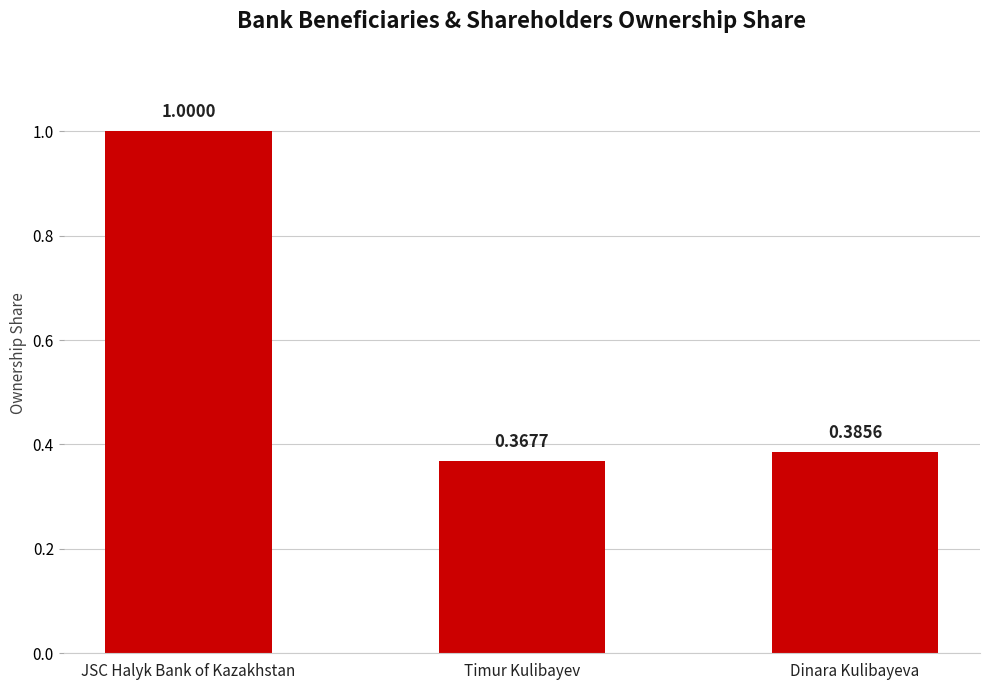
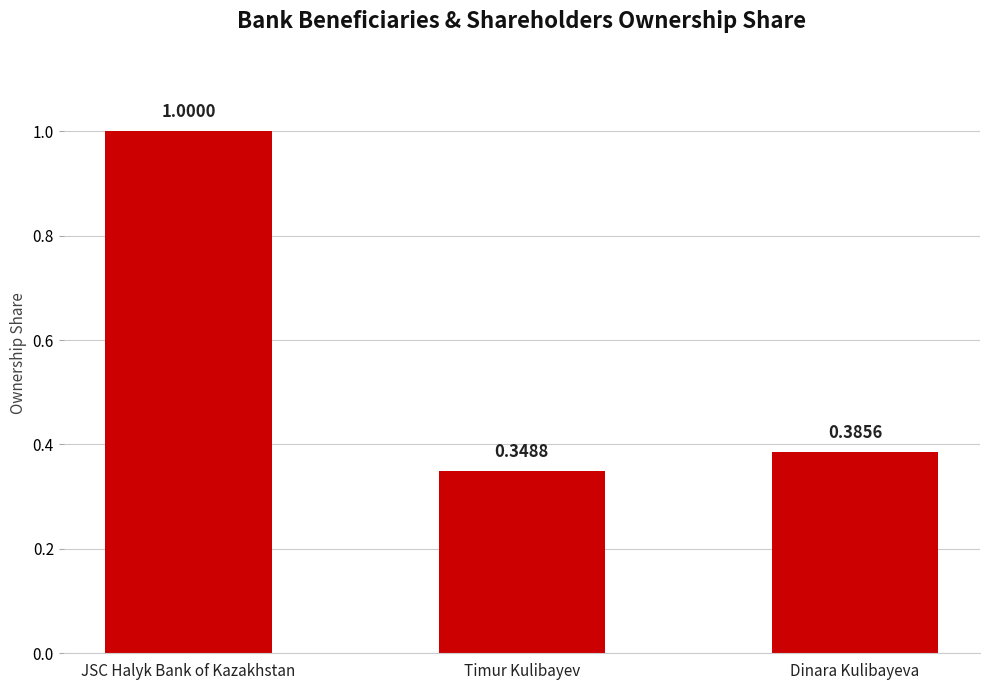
  {
    "JSC Halyk Bank of Kazakhstan": 1.0000,
-   "Timur Kulibayev": 0.3677,
+   "Timur Kulibayev": 0.3488,
    "Dinara Kulibayeva": 0.3856
  }
